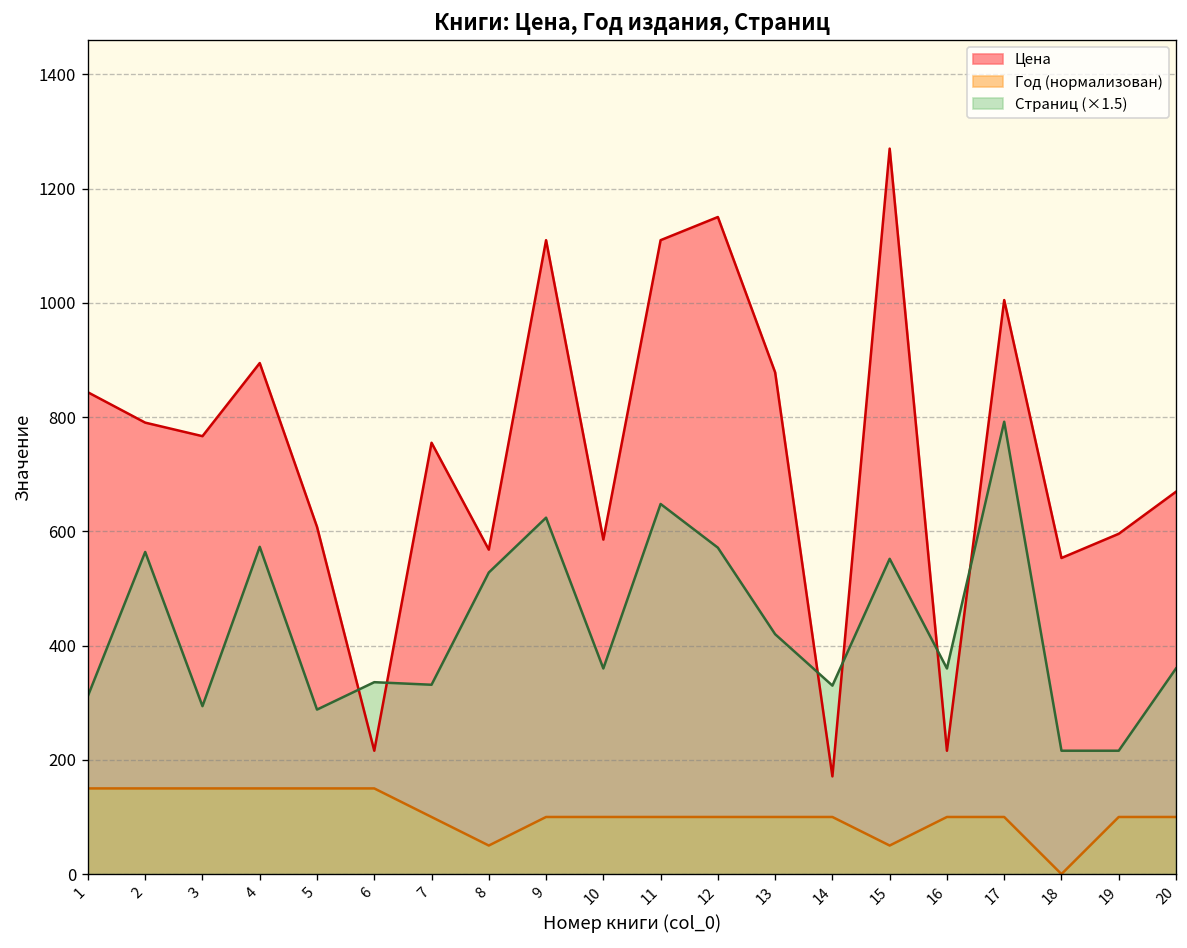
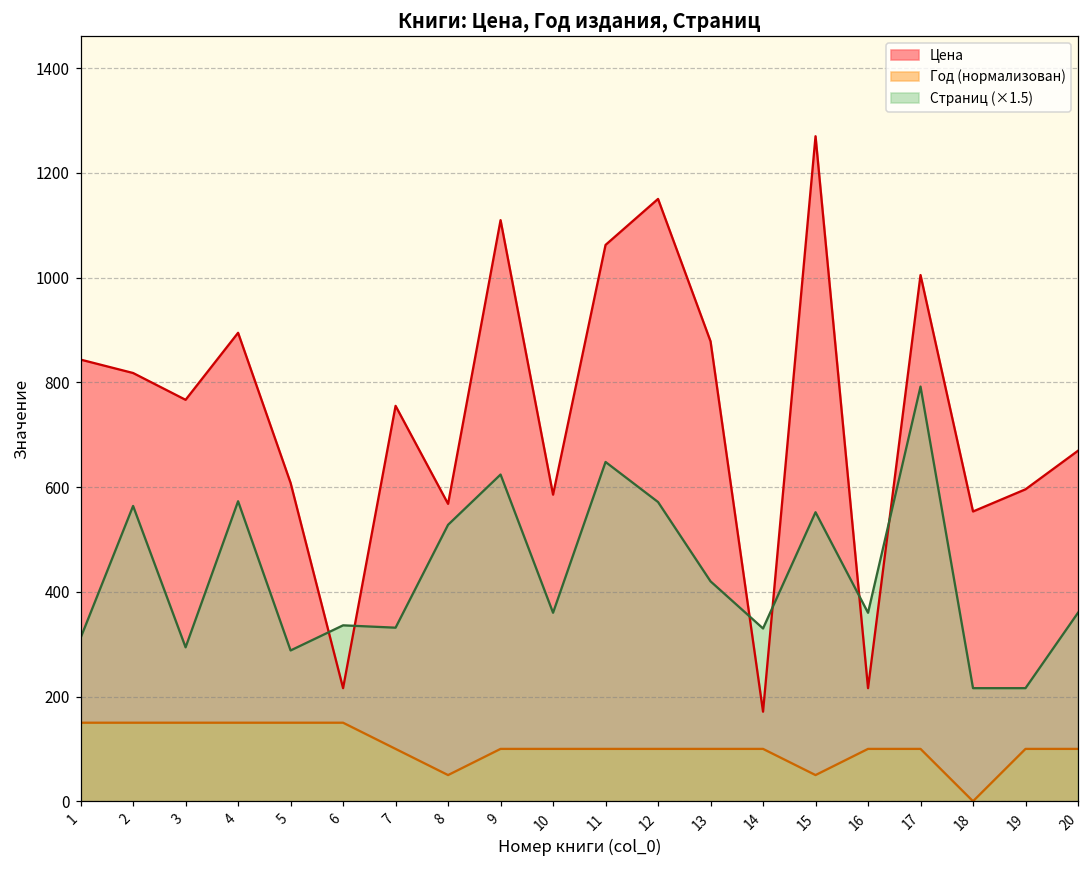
  {
    "Цена": {
      "1": 840,
-     "2": 790,
+     "2": 820,
      "3": 770,
      "4": 890,
      "5": 610,
      "6": 220,
      "7": 760,
      "8": 570,
      "9": 1110,
      "10": 590,
-     "11": 1110,
+     "11": 1060,
      "12": 1150,
      "13": 880,
      "14": 170,
      "15": 1270,
      "16": 220,
      "17": 1000,
      "18": 550,
      "19": 600,
      "20": 670
    },
    "Год (нормализован)": {
      "1": 150,
      "2": 150,
      "3": 150,
      "4": 150,
      "5": 150,
      "6": 150,
      "7": 100,
      "8": 50,
      "9": 100,
      "10": 100,
      "11": 100,
      "12": 100,
      "13": 100,
      "14": 100,
      "15": 50,
      "16": 100,
      "17": 100,
      "18": 0,
      "19": 100,
      "20": 100
    },
    "Страниц (×1.5)": {
      "1": 310,
      "2": 560,
      "3": 290,
      "4": 570,
      "5": 290,
      "6": 340,
      "7": 330,
      "8": 530,
      "9": 620,
      "10": 360,
      "11": 650,
      "12": 570,
      "13": 420,
      "14": 330,
      "15": 550,
      "16": 360,
      "17": 790,
      "18": 220,
      "19": 220,
      "20": 360
    }
  }
